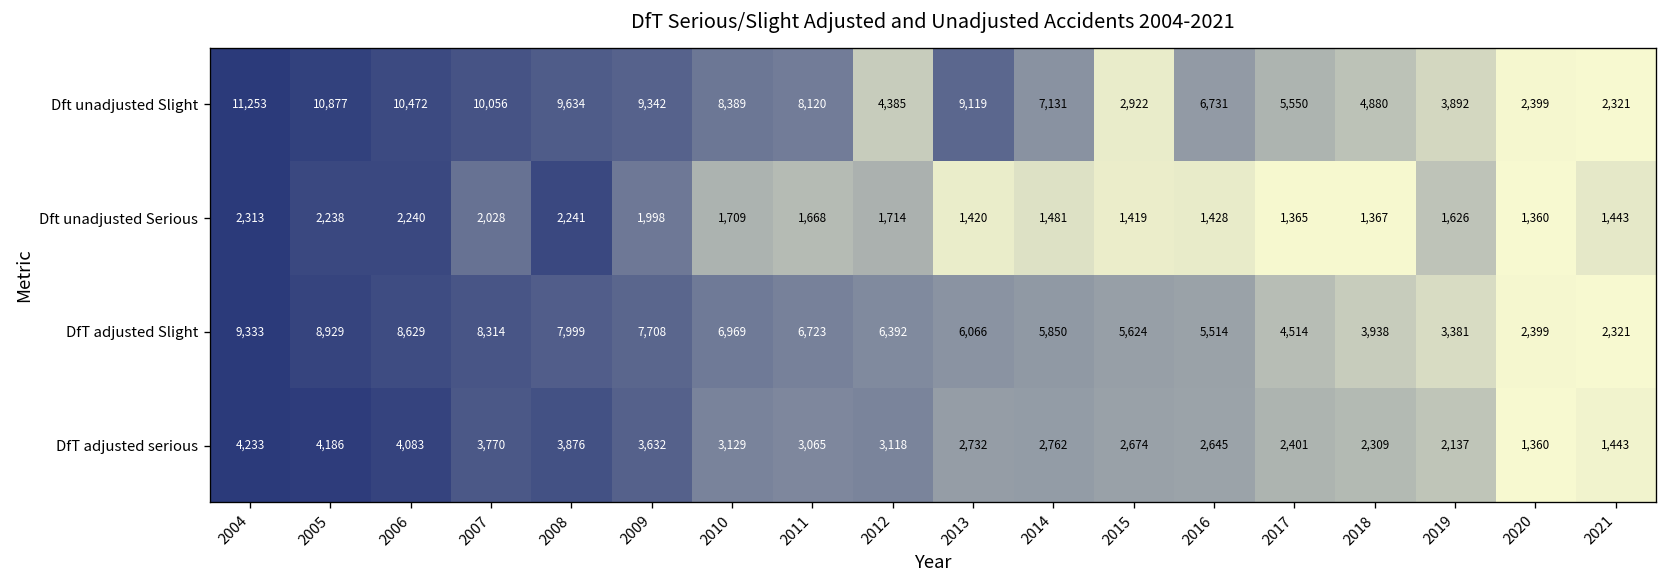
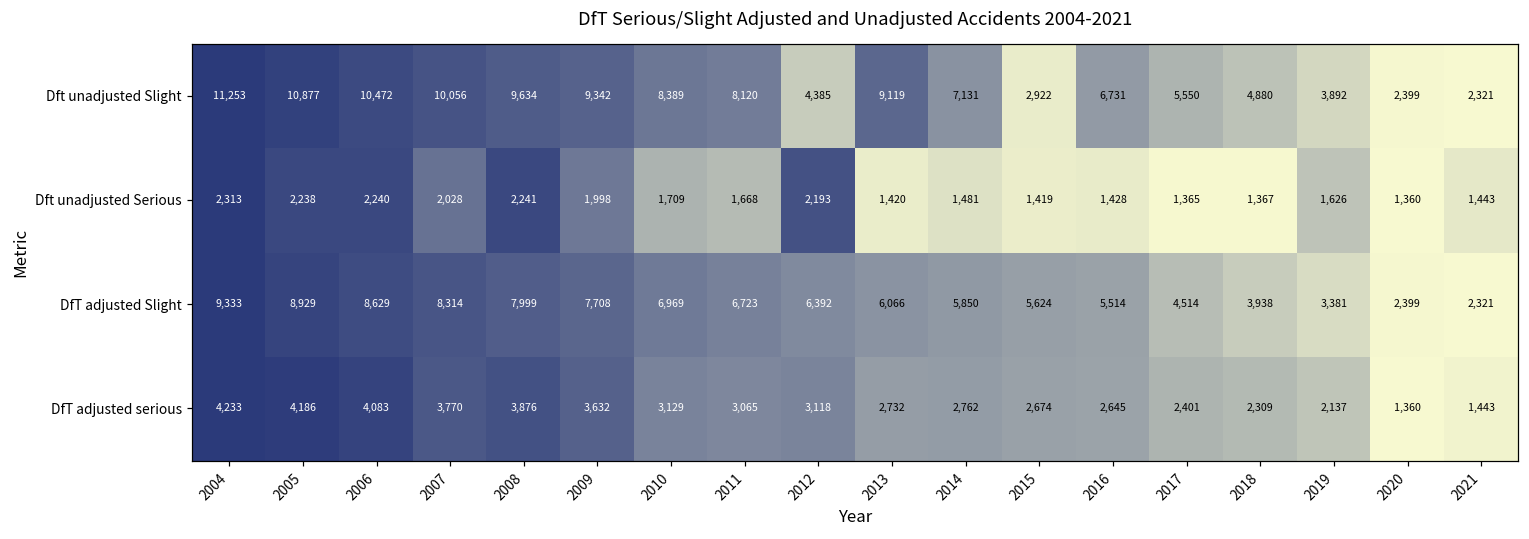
  {
    "Dft unadjusted Slight": {
      "2004": "11,253",
      "2005": "10,877",
      "2006": "10,472",
      "2007": "10,056",
      "2008": "9,634",
      "2009": "9,342",
      "2010": "8,389",
      "2011": "8,120",
      "2012": "4,385",
      "2013": "9,119",
      "2014": "7,131",
      "2015": "2,922",
      "2016": "6,731",
      "2017": "5,550",
      "2018": "4,880",
      "2019": "3,892",
      "2020": "2,399",
      "2021": "2,321"
    },
    "Dft unadjusted Serious": {
      "2004": "2,313",
      "2005": "2,238",
      "2006": "2,240",
      "2007": "2,028",
      "2008": "2,241",
      "2009": "1,998",
      "2010": "1,709",
      "2011": "1,668",
-     "2012": "1,714",
+     "2012": "2,193",
      "2013": "1,420",
      "2014": "1,481",
      "2015": "1,419",
      "2016": "1,428",
      "2017": "1,365",
      "2018": "1,367",
      "2019": "1,626",
      "2020": "1,360",
      "2021": "1,443"
    },
    "DfT adjusted Slight": {
      "2004": "9,333",
      "2005": "8,929",
      "2006": "8,629",
      "2007": "8,314",
      "2008": "7,999",
      "2009": "7,708",
      "2010": "6,969",
      "2011": "6,723",
      "2012": "6,392",
      "2013": "6,066",
      "2014": "5,850",
      "2015": "5,624",
      "2016": "5,514",
      "2017": "4,514",
      "2018": "3,938",
      "2019": "3,381",
      "2020": "2,399",
      "2021": "2,321"
    },
    "DfT adjusted serious": {
      "2004": "4,233",
      "2005": "4,186",
      "2006": "4,083",
      "2007": "3,770",
      "2008": "3,876",
      "2009": "3,632",
      "2010": "3,129",
      "2011": "3,065",
      "2012": "3,118",
      "2013": "2,732",
      "2014": "2,762",
      "2015": "2,674",
      "2016": "2,645",
      "2017": "2,401",
      "2018": "2,309",
      "2019": "2,137",
      "2020": "1,360",
      "2021": "1,443"
    }
  }
